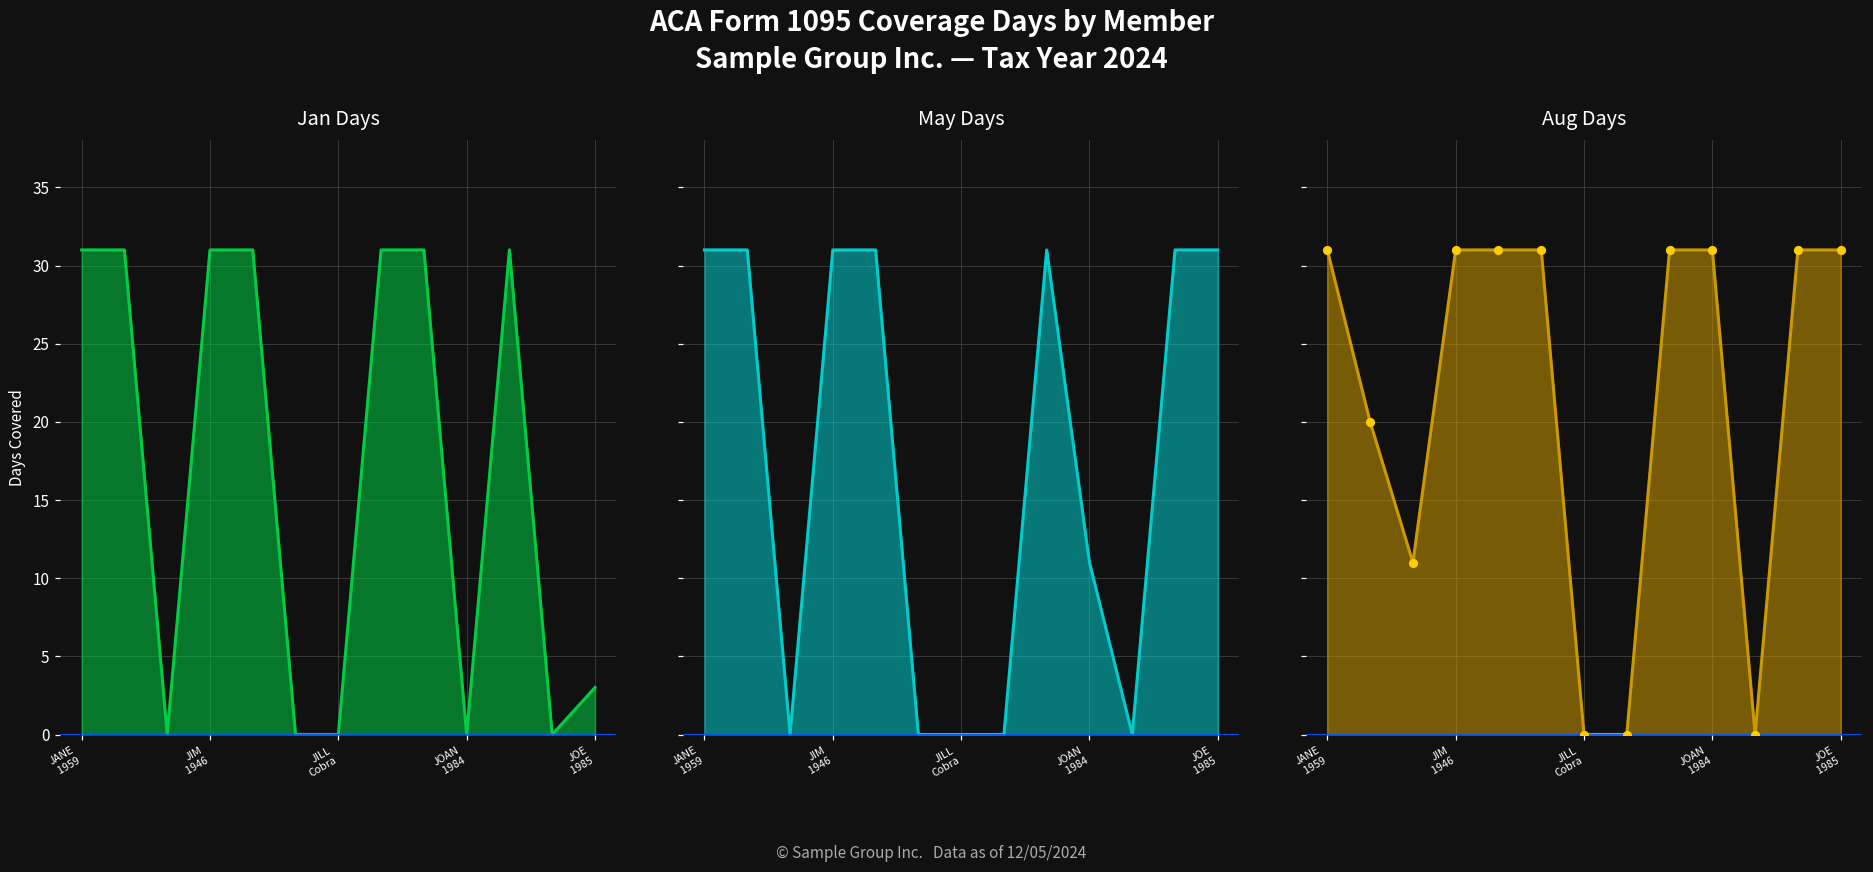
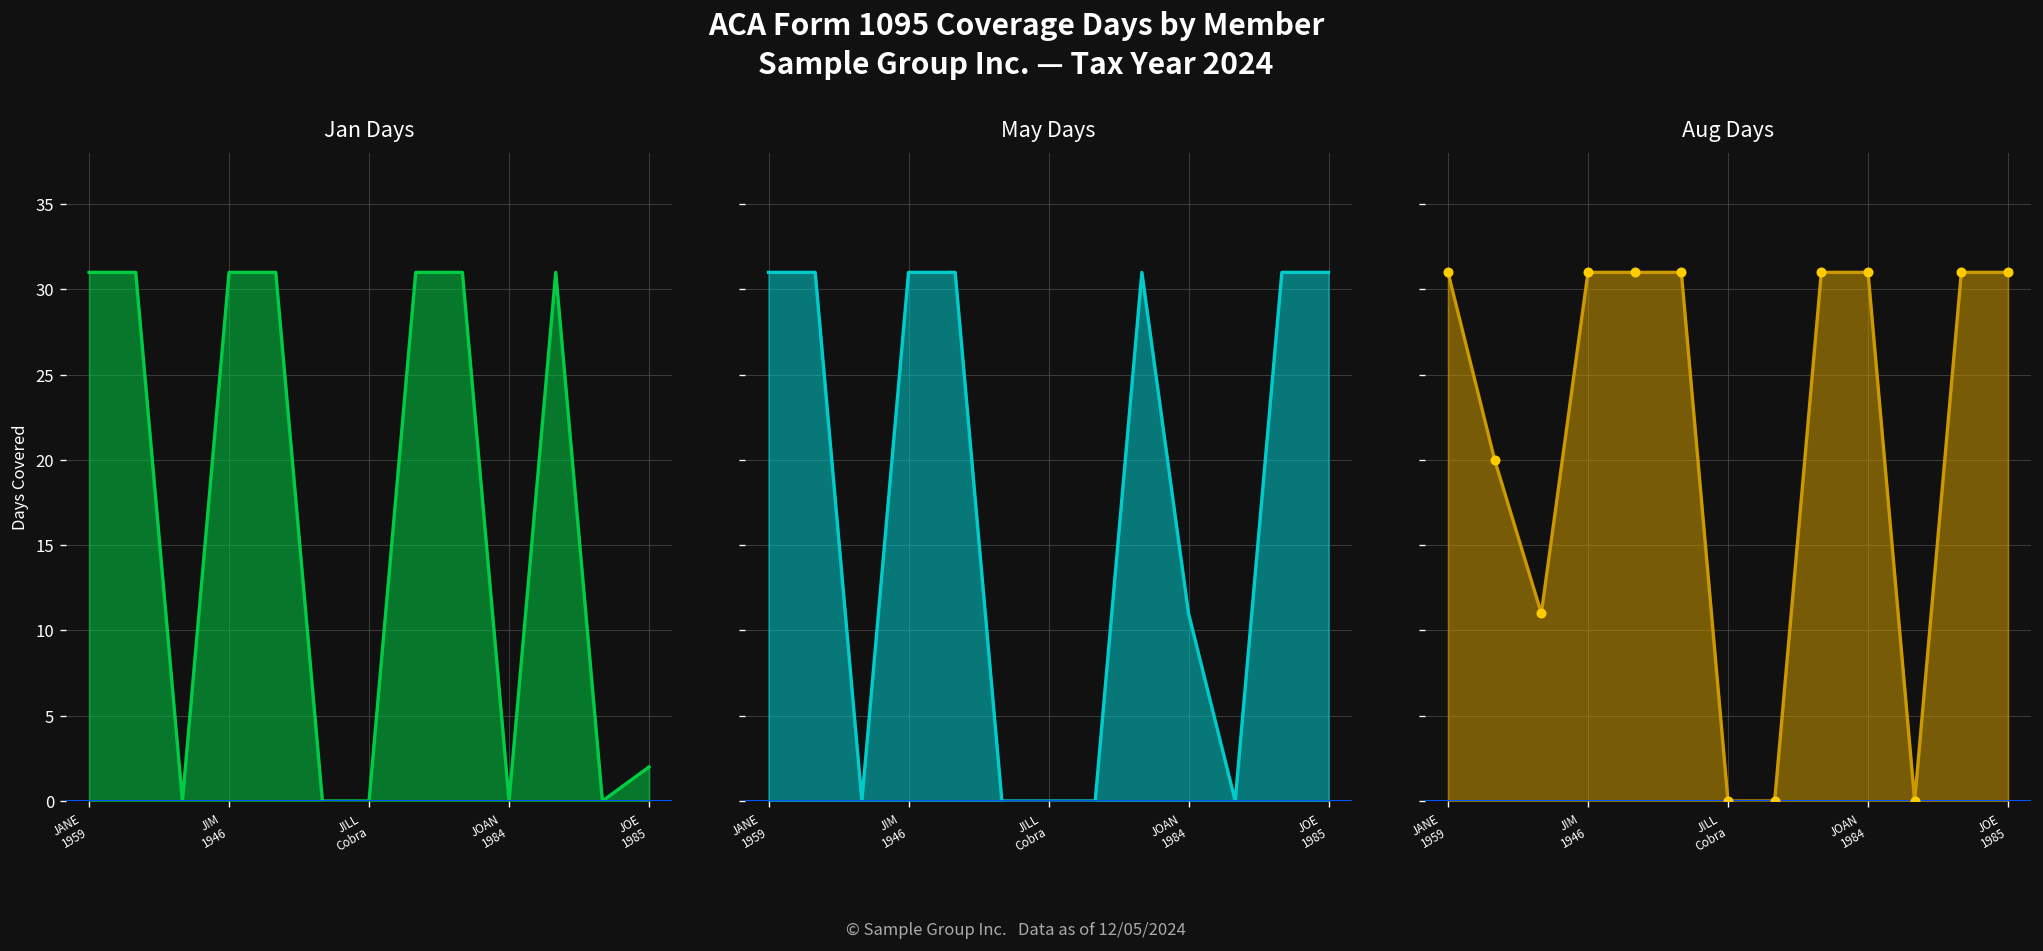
  {
    "Jan Days": {
      "JANE 1959": 31,
      "JIM 1946": 31,
      "JILL Cobra": 0,
      "JOAN 1984": 0,
-     "JOE 1985": 3
+     "JOE 1985": 2
    }
  }
